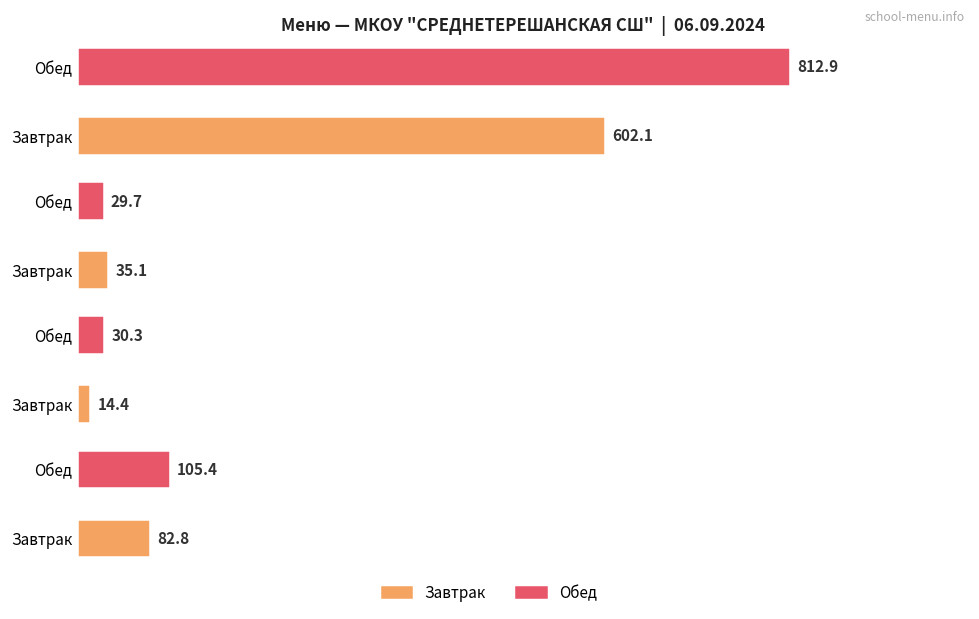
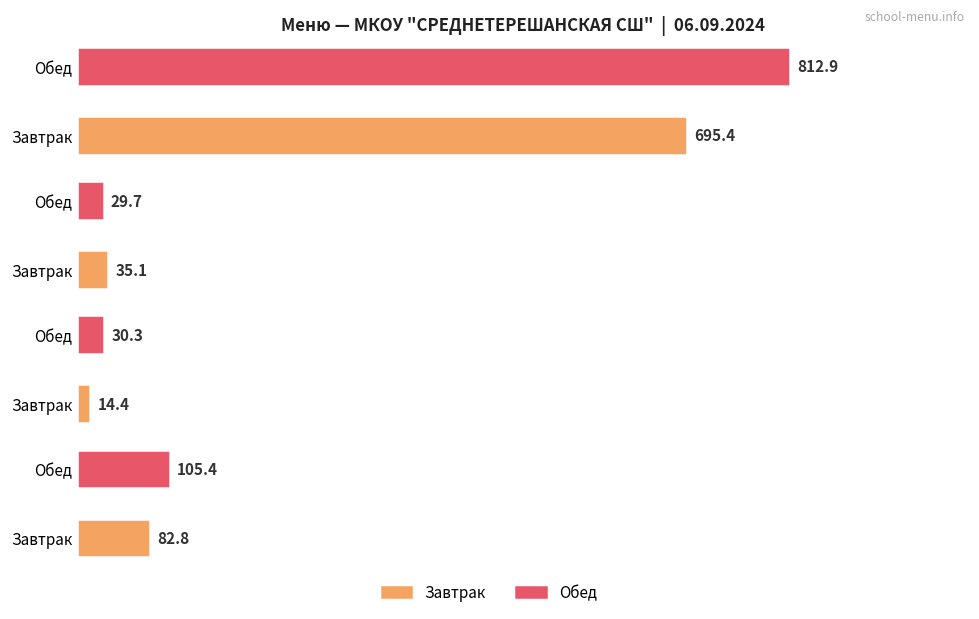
  {
    "Меню — МКОУ \"СРЕДНЕТЕРЕШАНСКАЯ СШ\" | 06.09.2024": {
      "Обед": 812.9,
-     "Завтрак": 602.1
+     "Завтрак": 695.4
    }
  }
